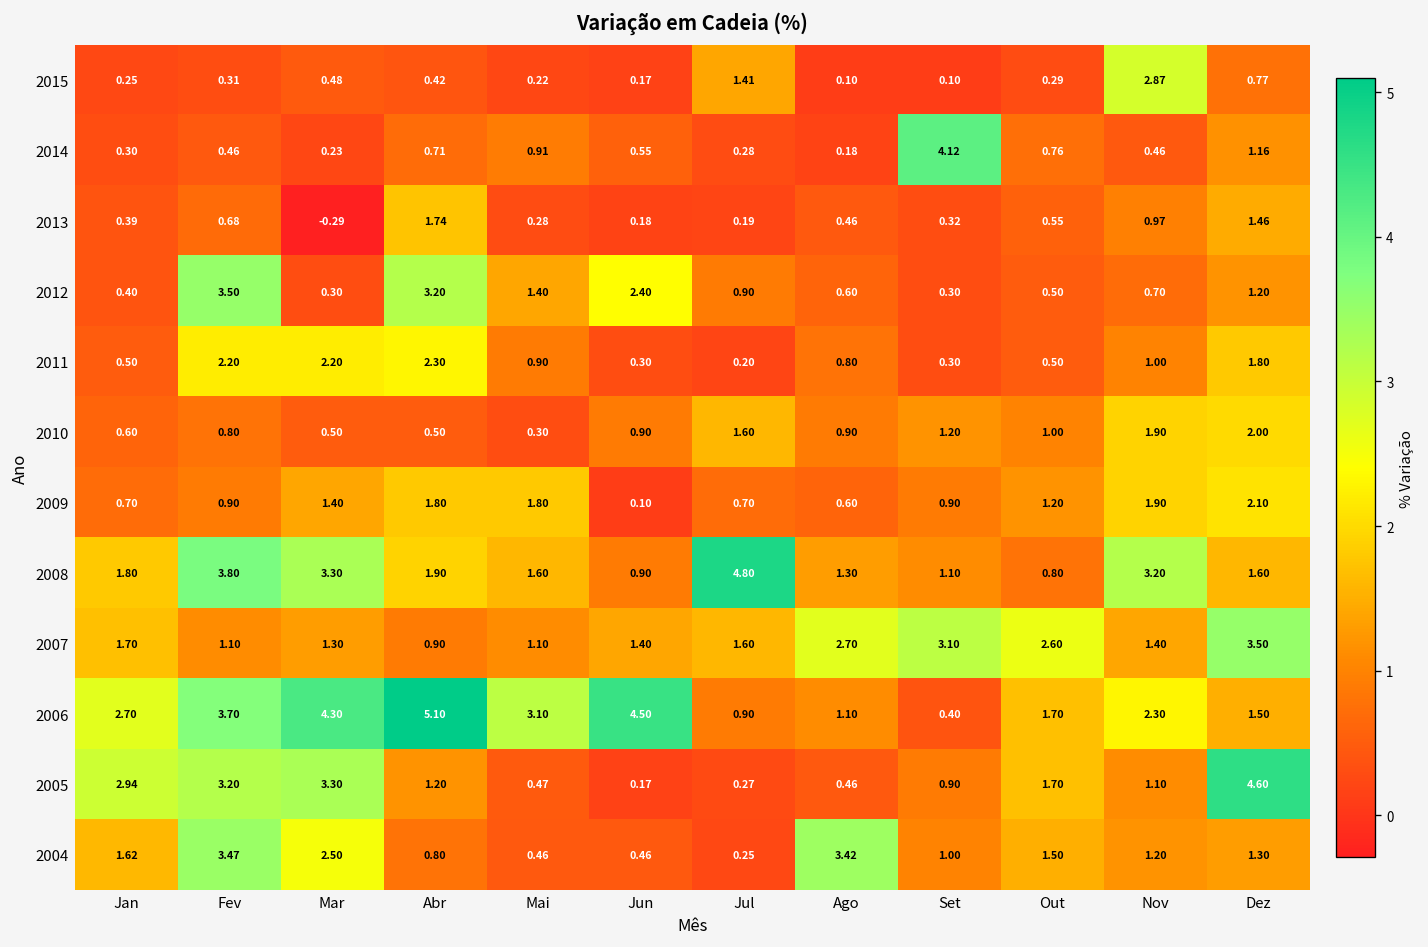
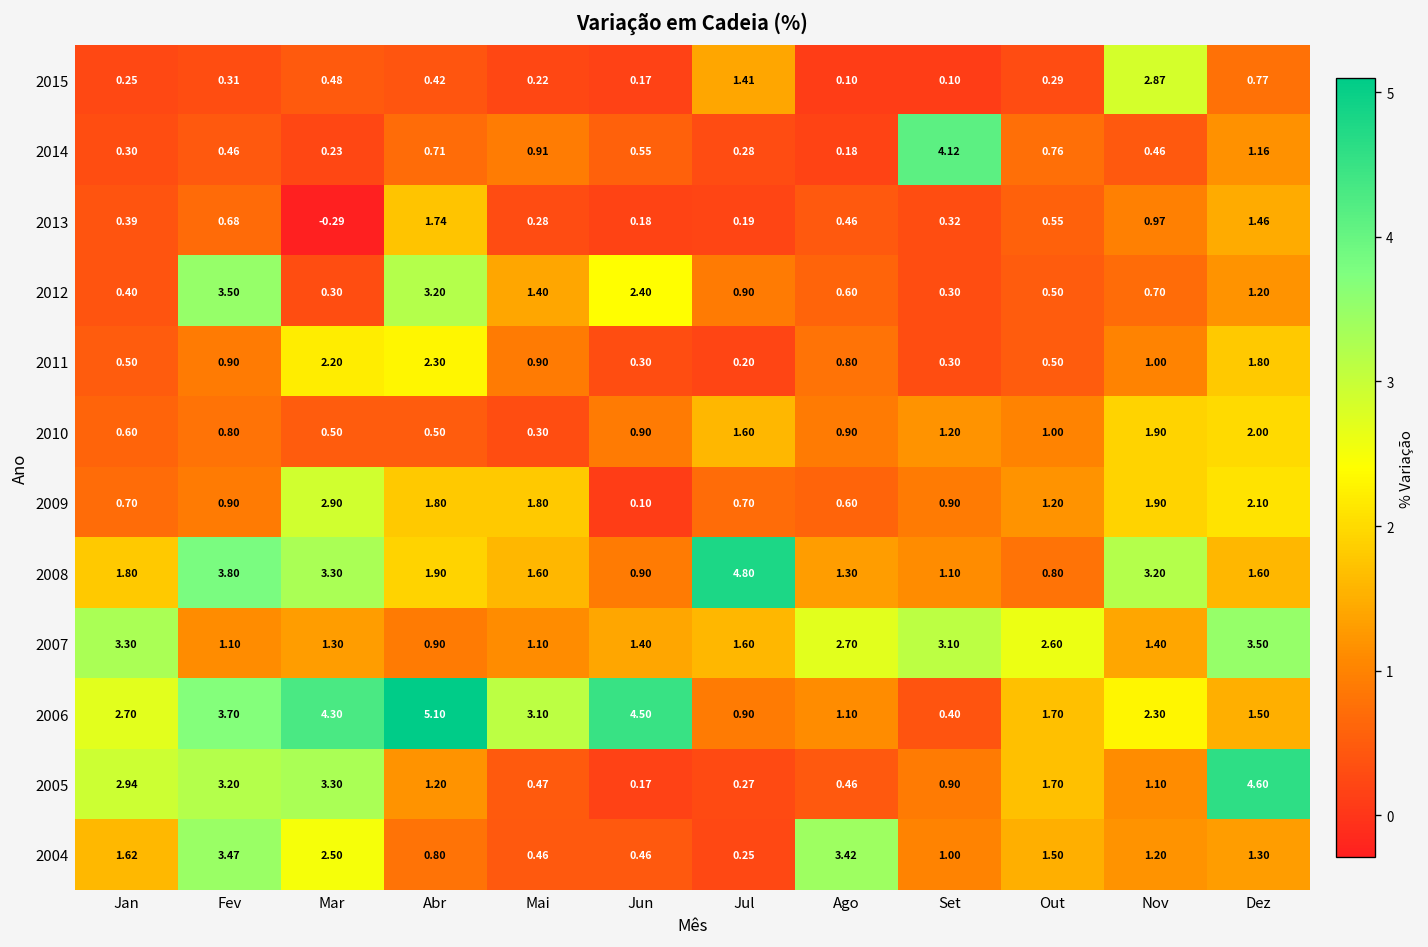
  {
    "2015": {
      "Jan": 0.25,
      "Fev": 0.31,
      "Mar": 0.48,
      "Abr": 0.42,
      "Mai": 0.22,
      "Jun": 0.17,
      "Jul": 1.41,
      "Ago": 0.10,
      "Set": 0.10,
      "Out": 0.29,
      "Nov": 2.87,
      "Dez": 0.77
    },
    "2014": {
      "Jan": 0.30,
      "Fev": 0.46,
      "Mar": 0.23,
      "Abr": 0.71,
      "Mai": 0.91,
      "Jun": 0.55,
      "Jul": 0.28,
      "Ago": 0.18,
      "Set": 4.12,
      "Out": 0.76,
      "Nov": 0.46,
      "Dez": 1.16
    },
    "2013": {
      "Jan": 0.39,
      "Fev": 0.68,
      "Mar": -0.29,
      "Abr": 1.74,
      "Mai": 0.28,
      "Jun": 0.18,
      "Jul": 0.19,
      "Ago": 0.46,
      "Set": 0.32,
      "Out": 0.55,
      "Nov": 0.97,
      "Dez": 1.46
    },
    "2012": {
      "Jan": 0.40,
      "Fev": 3.50,
      "Mar": 0.30,
      "Abr": 3.20,
      "Mai": 1.40,
      "Jun": 2.40,
      "Jul": 0.90,
      "Ago": 0.60,
      "Set": 0.30,
      "Out": 0.50,
      "Nov": 0.70,
      "Dez": 1.20
    },
    "2011": {
      "Jan": 0.50,
-     "Fev": 2.20,
+     "Fev": 0.90,
      "Mar": 2.20,
      "Abr": 2.30,
      "Mai": 0.90,
      "Jun": 0.30,
      "Jul": 0.20,
      "Ago": 0.80,
      "Set": 0.30,
      "Out": 0.50,
      "Nov": 1.00,
      "Dez": 1.80
    },
    "2010": {
      "Jan": 0.60,
      "Fev": 0.80,
      "Mar": 0.50,
      "Abr": 0.50,
      "Mai": 0.30,
      "Jun": 0.90,
      "Jul": 1.60,
      "Ago": 0.90,
      "Set": 1.20,
      "Out": 1.00,
      "Nov": 1.90,
      "Dez": 2.00
    },
    "2009": {
      "Jan": 0.70,
      "Fev": 0.90,
-     "Mar": 1.40,
+     "Mar": 2.90,
      "Abr": 1.80,
      "Mai": 1.80,
      "Jun": 0.10,
      "Jul": 0.70,
      "Ago": 0.60,
      "Set": 0.90,
      "Out": 1.20,
      "Nov": 1.90,
      "Dez": 2.10
    },
    "2008": {
      "Jan": 1.80,
      "Fev": 3.80,
      "Mar": 3.30,
      "Abr": 1.90,
      "Mai": 1.60,
      "Jun": 0.90,
      "Jul": 4.80,
      "Ago": 1.30,
      "Set": 1.10,
      "Out": 0.80,
      "Nov": 3.20,
      "Dez": 1.60
    },
    "2007": {
-     "Jan": 1.70,
+     "Jan": 3.30,
      "Fev": 1.10,
      "Mar": 1.30,
      "Abr": 0.90,
      "Mai": 1.10,
      "Jun": 1.40,
      "Jul": 1.60,
      "Ago": 2.70,
      "Set": 3.10,
      "Out": 2.60,
      "Nov": 1.40,
      "Dez": 3.50
    },
    "2006": {
      "Jan": 2.70,
      "Fev": 3.70,
      "Mar": 4.30,
      "Abr": 5.10,
      "Mai": 3.10,
      "Jun": 4.50,
      "Jul": 0.90,
      "Ago": 1.10,
      "Set": 0.40,
      "Out": 1.70,
      "Nov": 2.30,
      "Dez": 1.50
    },
    "2005": {
      "Jan": 2.94,
      "Fev": 3.20,
      "Mar": 3.30,
      "Abr": 1.20,
      "Mai": 0.47,
      "Jun": 0.17,
      "Jul": 0.27,
      "Ago": 0.46,
      "Set": 0.90,
      "Out": 1.70,
      "Nov": 1.10,
      "Dez": 4.60
    },
    "2004": {
      "Jan": 1.62,
      "Fev": 3.47,
      "Mar": 2.50,
      "Abr": 0.80,
      "Mai": 0.46,
      "Jun": 0.46,
      "Jul": 0.25,
      "Ago": 3.42,
      "Set": 1.00,
      "Out": 1.50,
      "Nov": 1.20,
      "Dez": 1.30
    }
  }
